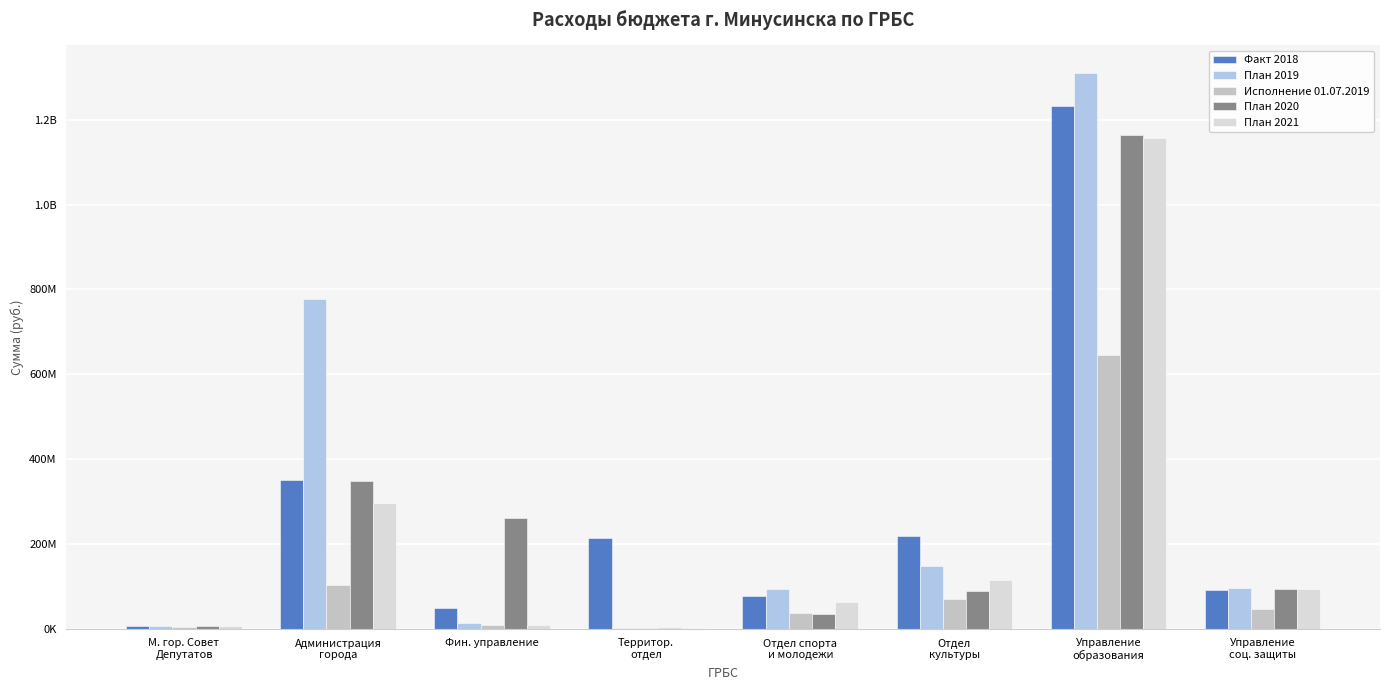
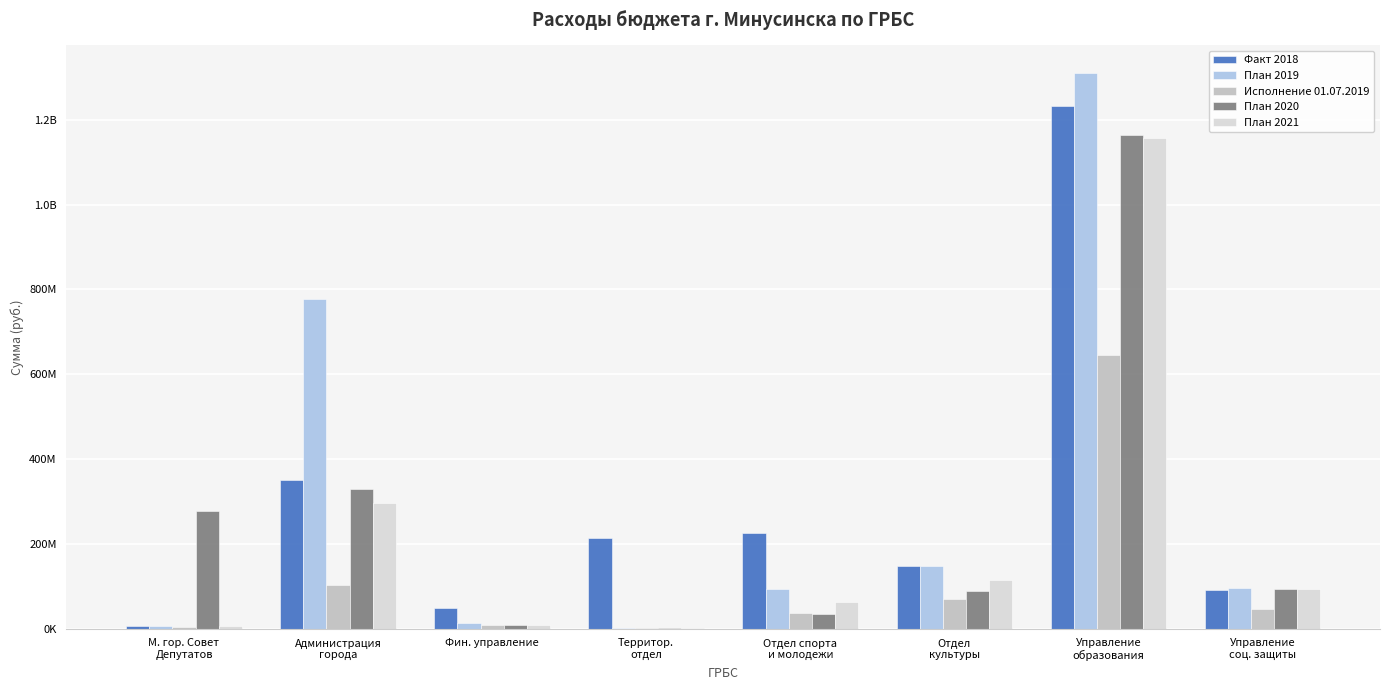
  {
    "Факт 2018": {
      "М. гор. Совет Депутатов": 10000000,
      "Администрация города": 350000000,
      "Фин. управление": 50000000,
      "Территор. отдел": 210000000,
-     "Отдел спорта и молодежи": 80000000,
-     "Отдел культуры": 220000000,
+     "Отдел спорта и молодежи": 230000000,
+     "Отдел культуры": 150000000,
      "Управление образования": 1230000000,
      "Управление соц. защиты": 90000000
    },
    "План 2020": {
-     "М. гор. Совет Депутатов": 10000000,
-     "Администрация города": 350000000,
-     "Фин. управление": 260000000,
+     "М. гор. Совет Депутатов": 280000000,
+     "Администрация города": 330000000,
+     "Фин. управление": 10000000,
      "Отдел спорта и молодежи": 30000000,
      "Отдел культуры": 90000000,
      "Управление образования": 1160000000,
      "Управление соц. защиты": 90000000
    }
  }
